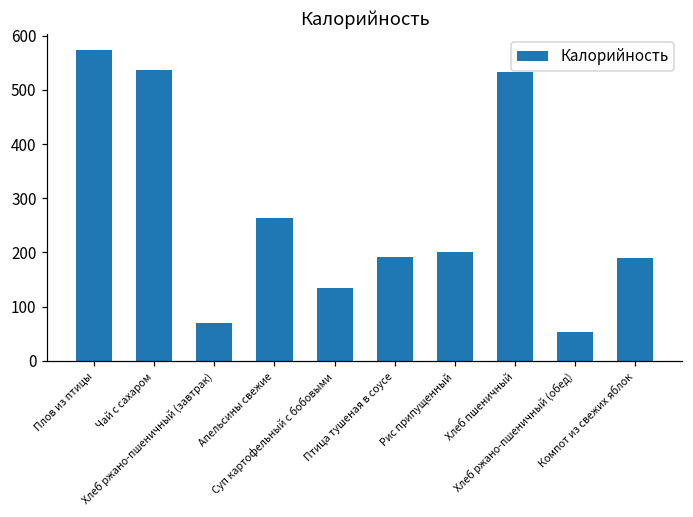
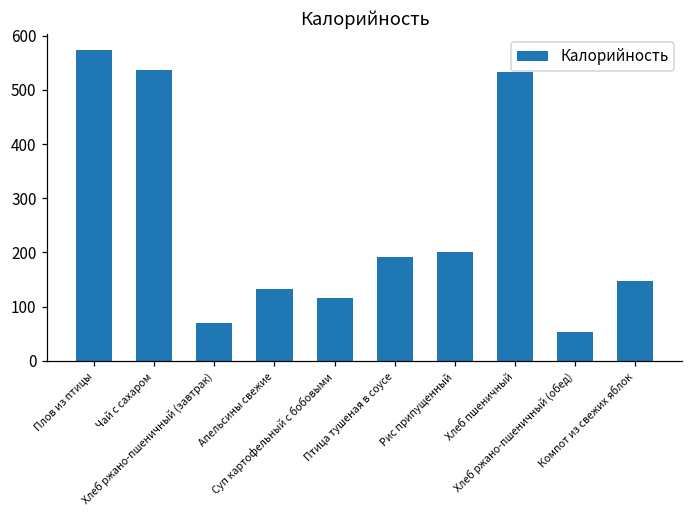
  {
    "Плов из птицы": 570,
    "Чай с сахаром": 540,
    "Хлеб ржано-пшеничный (завтрак)": 70,
-   "Апельсины свежие": 260,
-   "Суп картофельный с бобовыми": 130,
+   "Апельсины свежие": 130,
+   "Суп картофельный с бобовыми": 120,
    "Птица тушеная в соусе": 190,
    "Рис припущенный": 200,
    "Хлеб пшеничный": 530,
    "Хлеб ржано-пшеничный (обед)": 50,
-   "Компот из свежих яблок": 190
+   "Компот из свежих яблок": 150
  }
